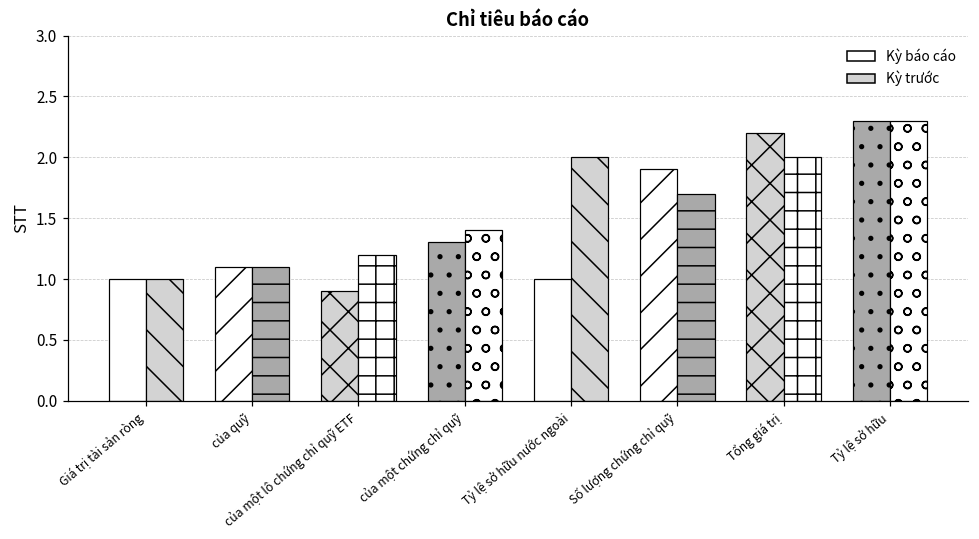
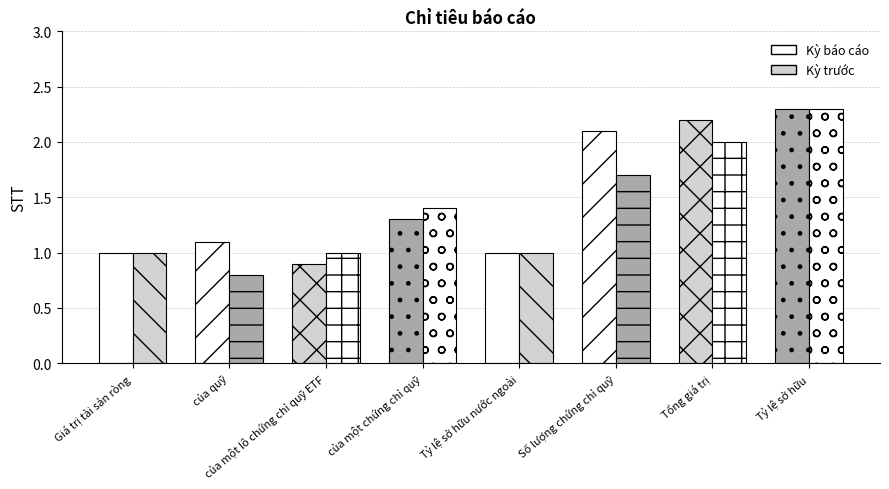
  {
    "Kỳ báo cáo": {
      "Giá trị tài sản ròng": 1.0,
      "của quỹ": 1.1,
      "của một lô chứng chỉ quỹ ETF": 0.9,
      "của một chứng chỉ quỹ": 1.3,
      "Tỷ lệ sở hữu nước ngoài": 1.0,
-     "Số lượng chứng chỉ quỹ": 1.9,
+     "Số lượng chứng chỉ quỹ": 2.1,
      "Tổng giá trị": 2.2,
      "Tỷ lệ sở hữu": 2.3
    },
    "Kỳ trước": {
      "Giá trị tài sản ròng": 1.0,
-     "của quỹ": 1.1,
-     "của một lô chứng chỉ quỹ ETF": 1.2,
+     "của quỹ": 0.8,
+     "của một lô chứng chỉ quỹ ETF": 1.0,
      "của một chứng chỉ quỹ": 1.4,
-     "Tỷ lệ sở hữu nước ngoài": 2,
+     "Tỷ lệ sở hữu nước ngoài": 1,
      "Số lượng chứng chỉ quỹ": 1.7,
      "Tổng giá trị": 2.0,
      "Tỷ lệ sở hữu": 2.3
    }
  }
